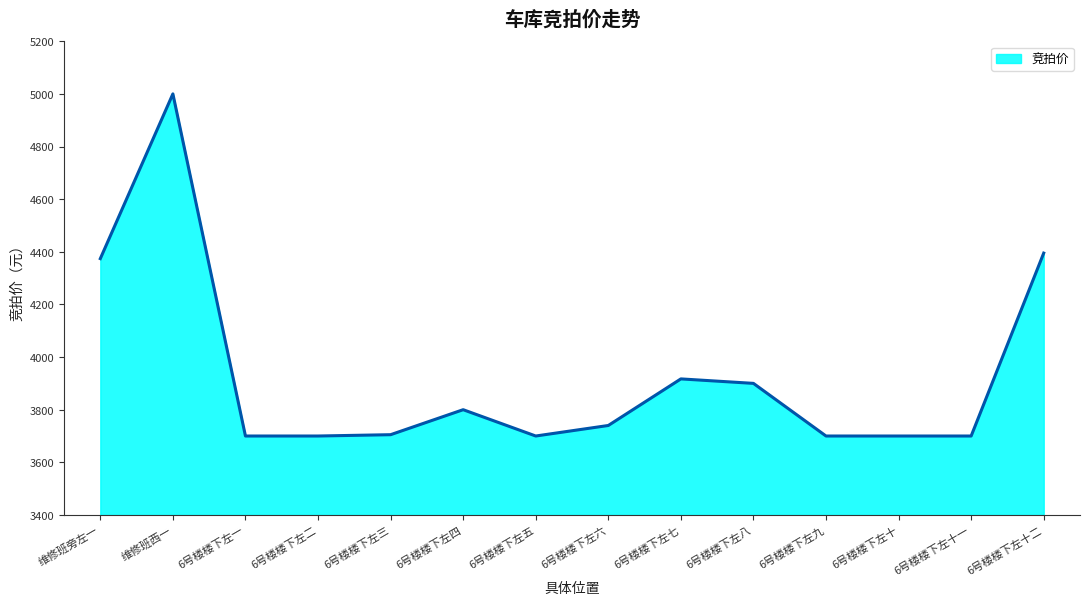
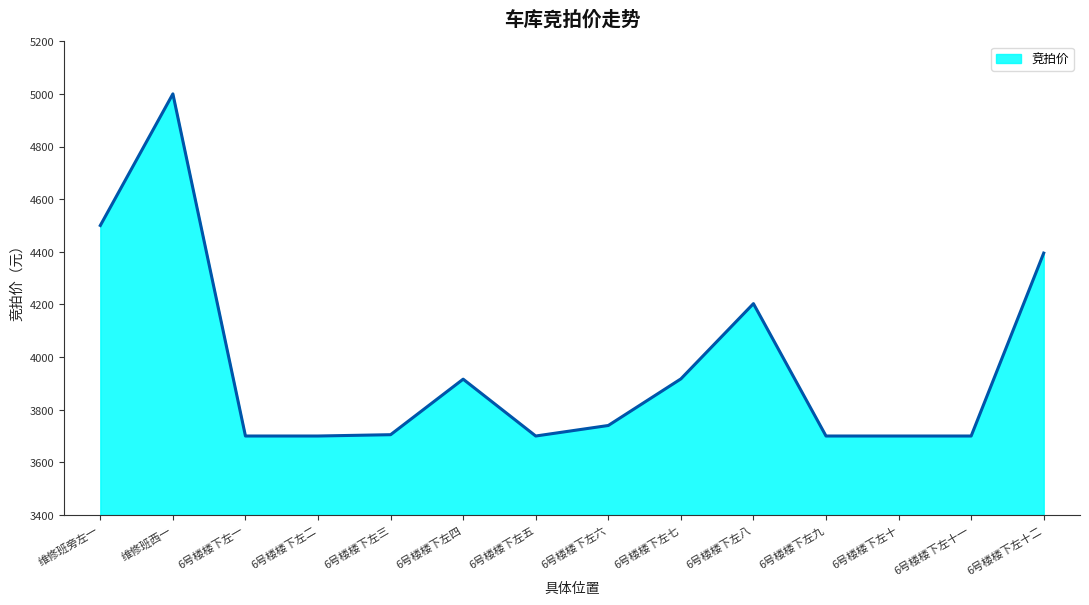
  {
-   "维修班旁左一": 4370,
+   "维修班旁左一": 4500,
    "维修班西一": 5000,
    "6号楼楼下左一": 3700,
    "6号楼楼下左二": 3700,
    "6号楼楼下左三": 3710,
-   "6号楼楼下左四": 3800,
+   "6号楼楼下左四": 3920,
    "6号楼楼下左五": 3700,
    "6号楼楼下左六": 3740,
    "6号楼楼下左七": 3920,
-   "6号楼楼下左八": 3900,
+   "6号楼楼下左八": 4200,
    "6号楼楼下左九": 3700,
    "6号楼楼下左十": 3700,
    "6号楼楼下左十一": 3700,
    "6号楼楼下左十二": 4400
  }
